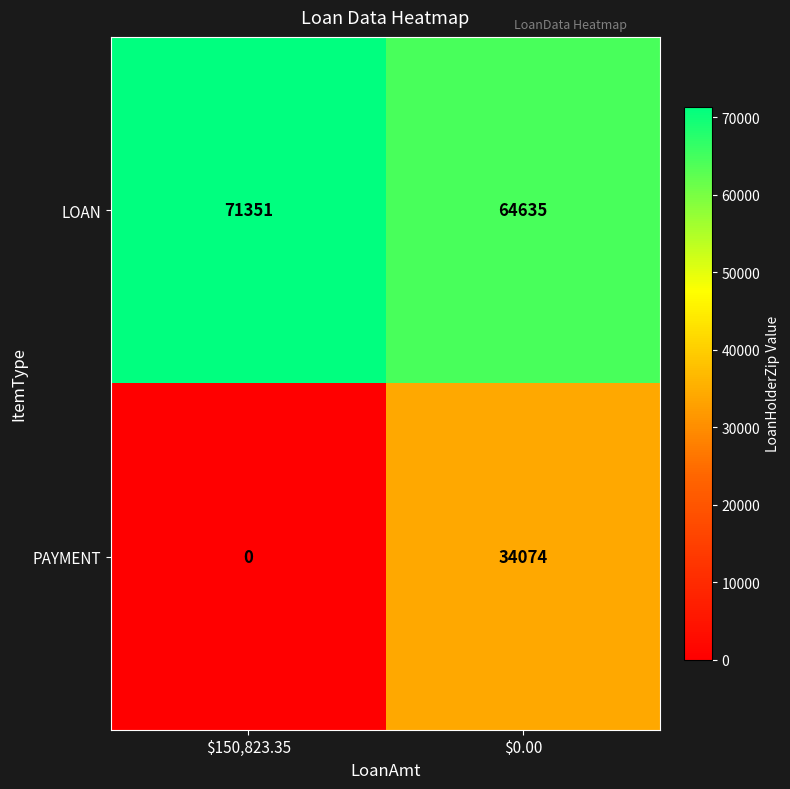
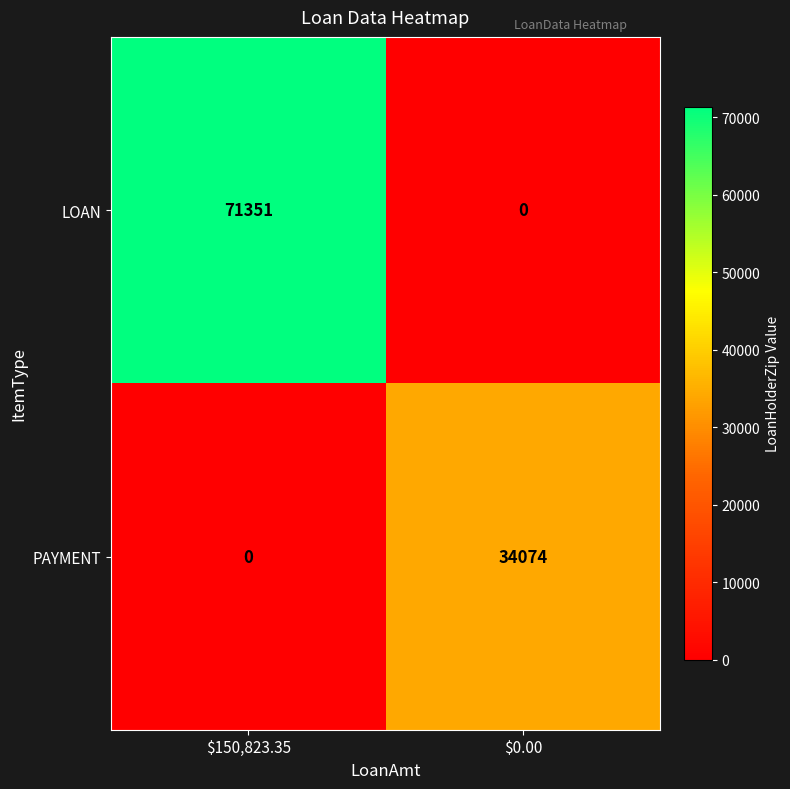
  {
    "LOAN": {
      "$150,823.35": 71351,
-     "$0.00": 64635
+     "$0.00": 0
    },
    "PAYMENT": {
      "$150,823.35": 0,
      "$0.00": 34074
    }
  }
